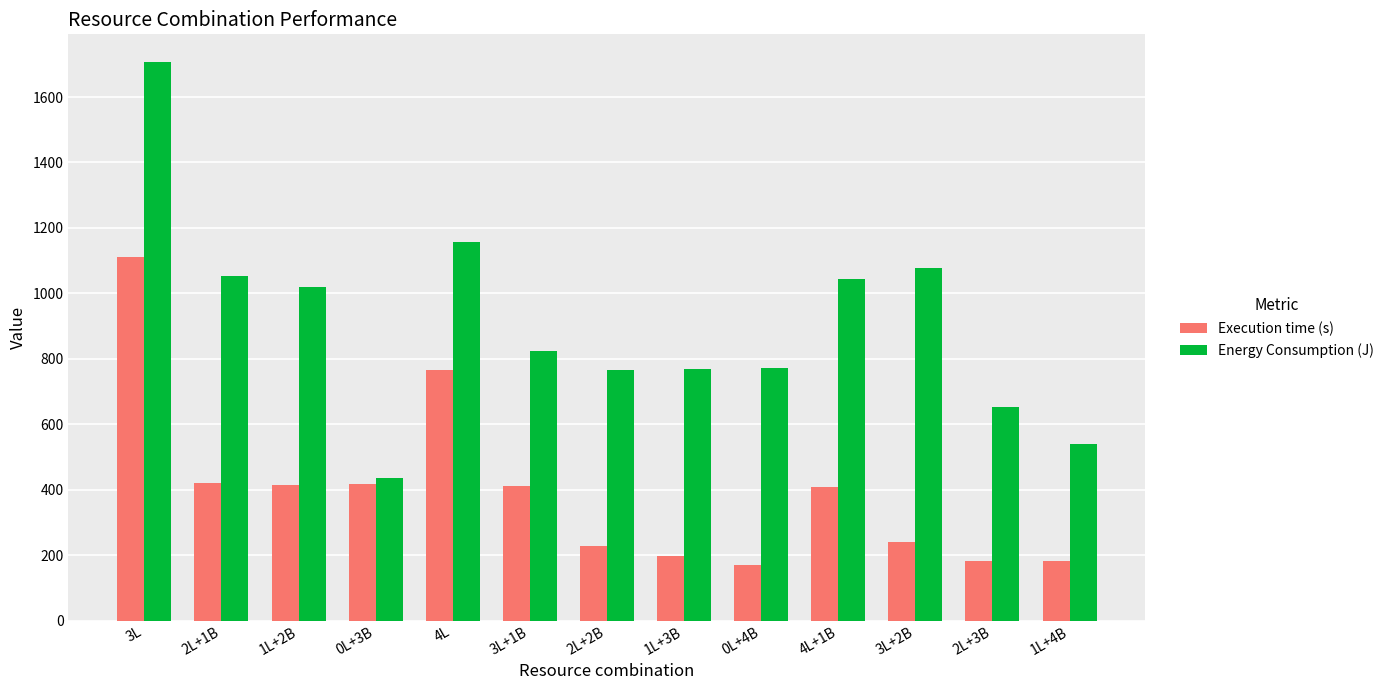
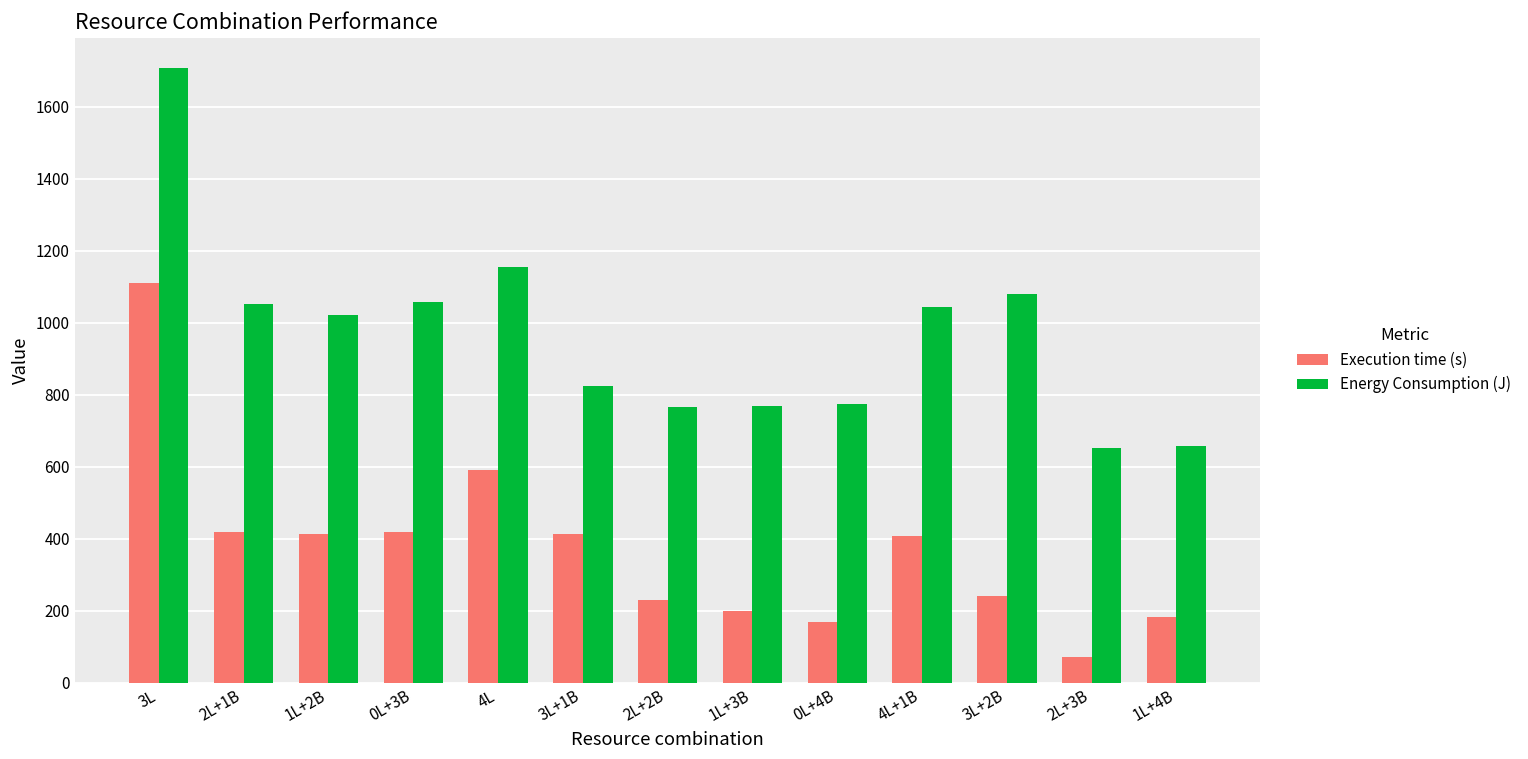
  {
    "Execution time (s)": {
      "3L": 1110,
      "2L+1B": 420,
      "1L+2B": 410,
      "0L+3B": 420,
-     "4L": 770,
+     "4L": 590,
      "3L+1B": 410,
      "2L+2B": 230,
      "1L+3B": 200,
      "0L+4B": 170,
      "4L+1B": 410,
      "3L+2B": 240,
-     "2L+3B": 180,
+     "2L+3B": 70,
      "1L+4B": 180
    },
    "Energy Consumption (J)": {
      "3L": 1710,
      "2L+1B": 1050,
      "1L+2B": 1020,
-     "0L+3B": 430,
+     "0L+3B": 1060,
      "4L": 1160,
      "3L+1B": 820,
      "2L+2B": 770,
      "1L+3B": 770,
      "0L+4B": 770,
      "4L+1B": 1040,
      "3L+2B": 1080,
      "2L+3B": 650,
-     "1L+4B": 540
+     "1L+4B": 660
    }
  }
